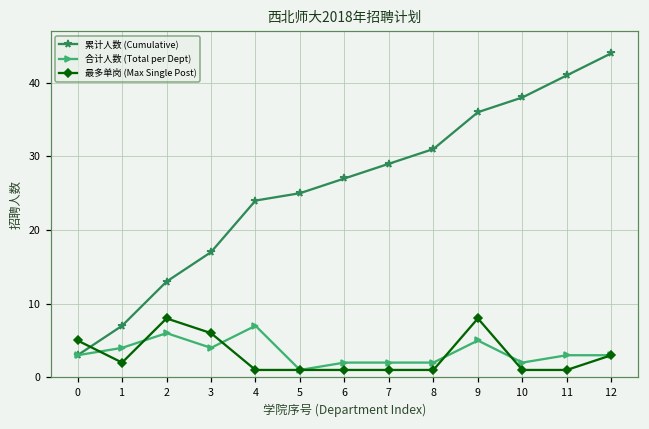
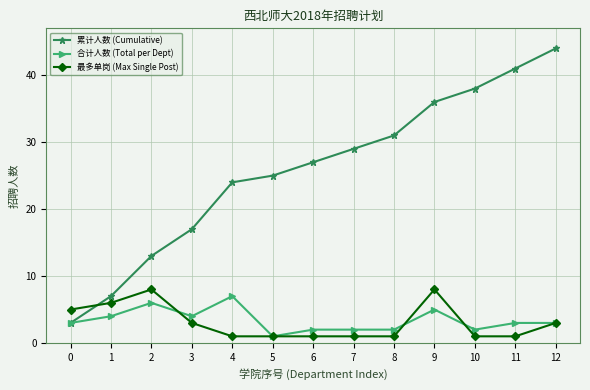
  {
    "最多单岗 (Max Single Post)": {
      "0": 5,
-     "1": 2,
+     "1": 6,
      "2": 8,
-     "3": 6,
+     "3": 3,
      "4": 1,
      "6": 1,
      "7": 1,
      "8": 1,
      "9": 8,
      "10": 1,
      "11": 1
    }
  }
